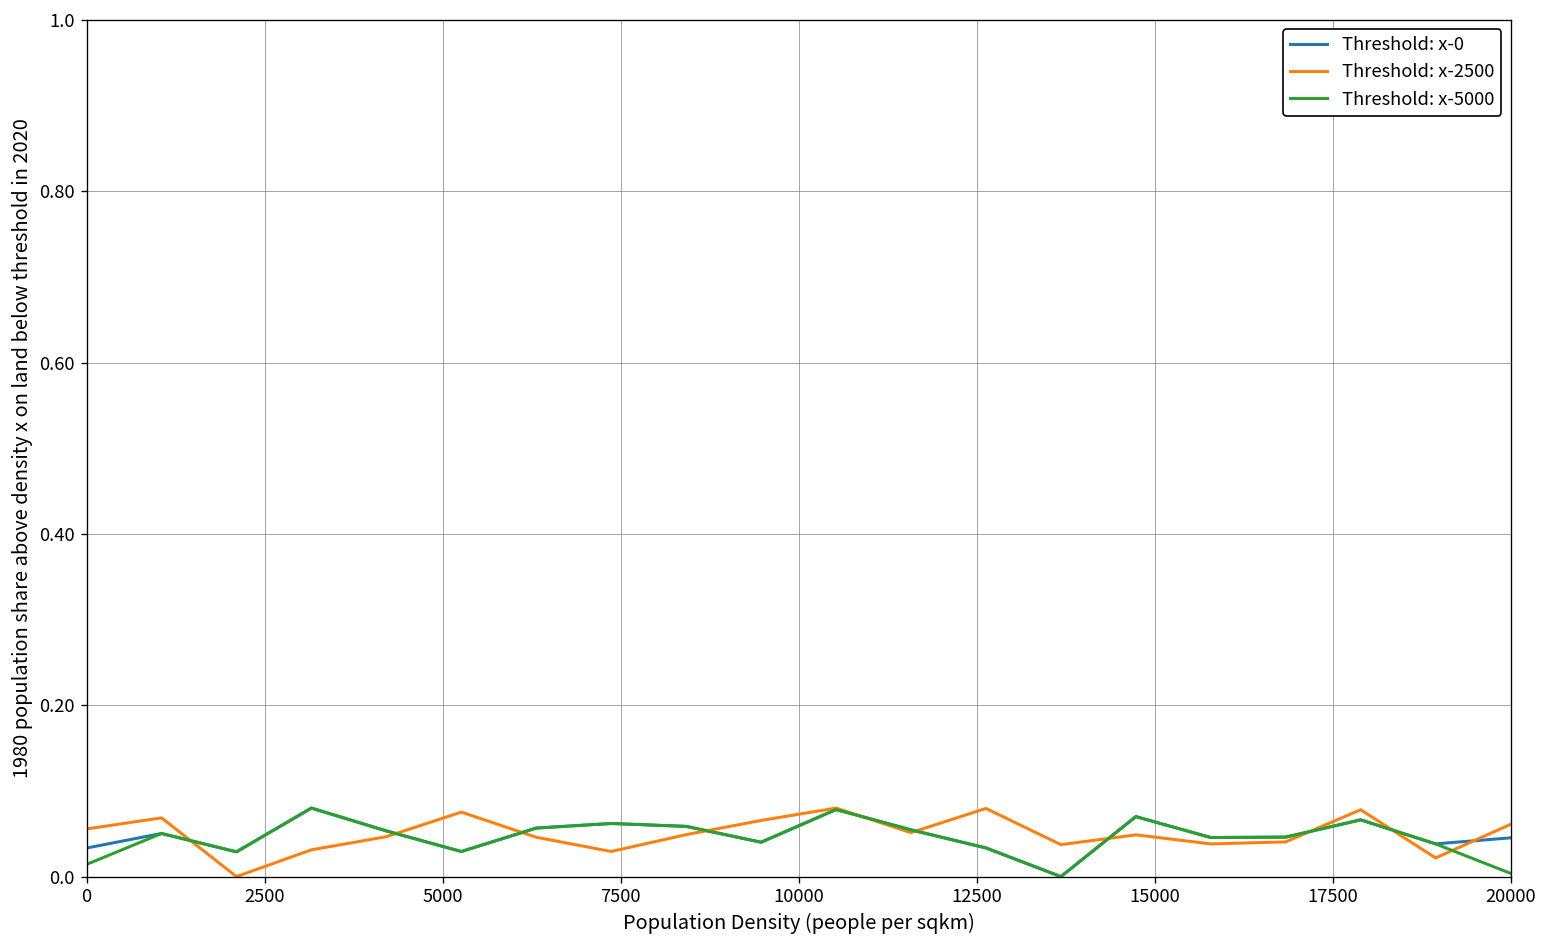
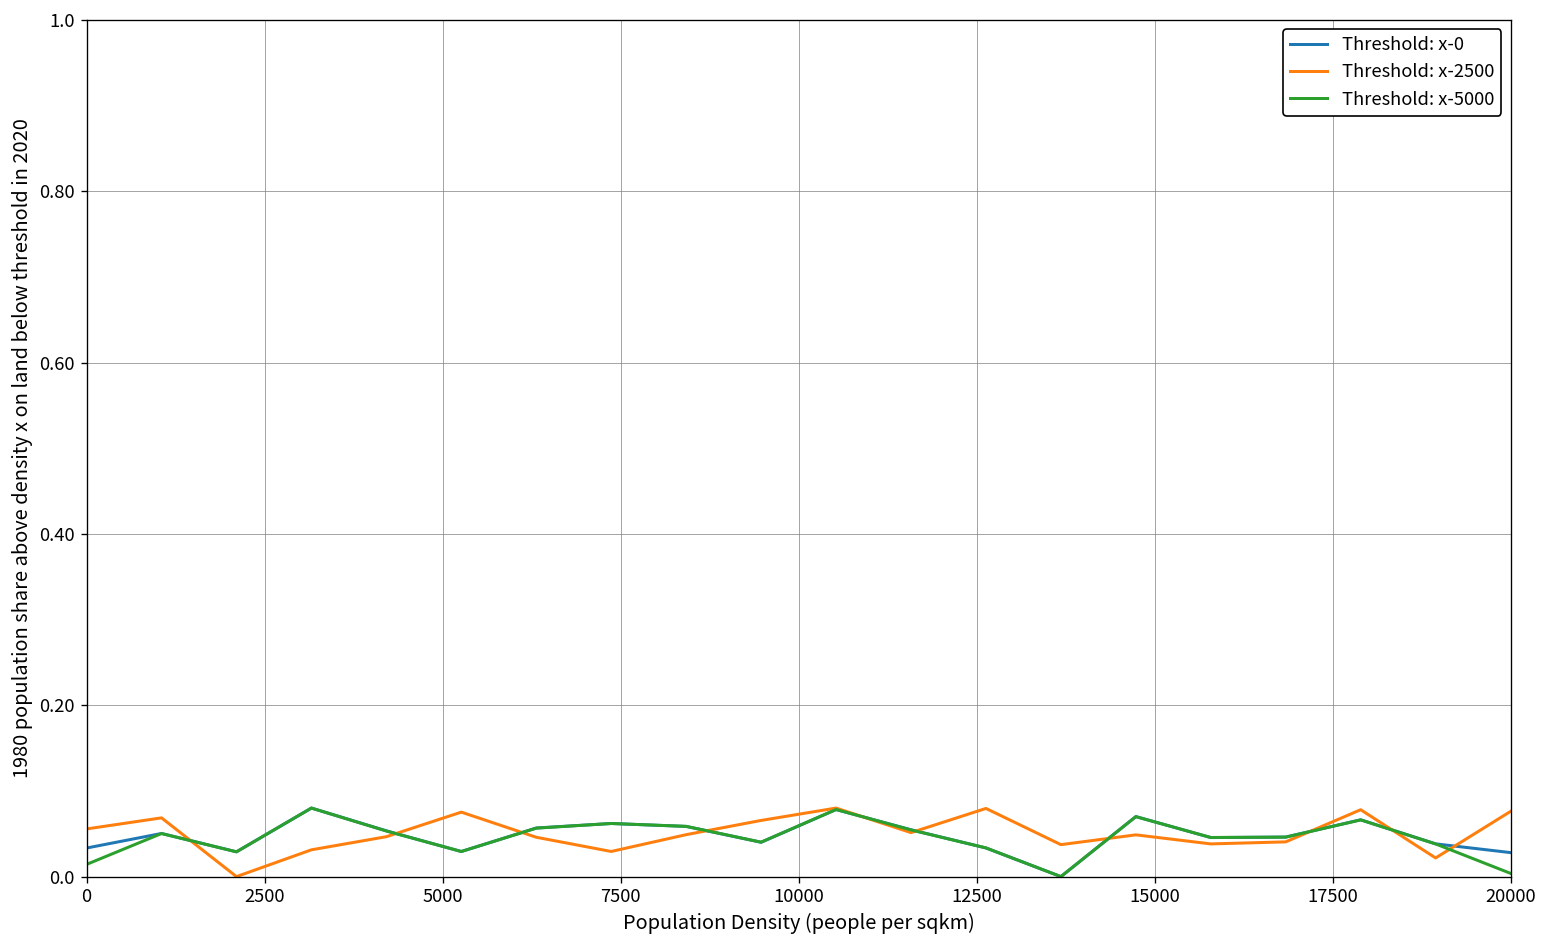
  {
    "Threshold: x-0": {
      "0": 0.03,
-     "20000": 0.05
+     "20000": 0.03
    },
    "Threshold: x-2500": {
      "0": 0.06,
-     "20000": 0.06
+     "20000": 0.08
    },
    "Threshold: x-5000": {
      "0": 0.01,
      "20000": 0.00
    }
  }
